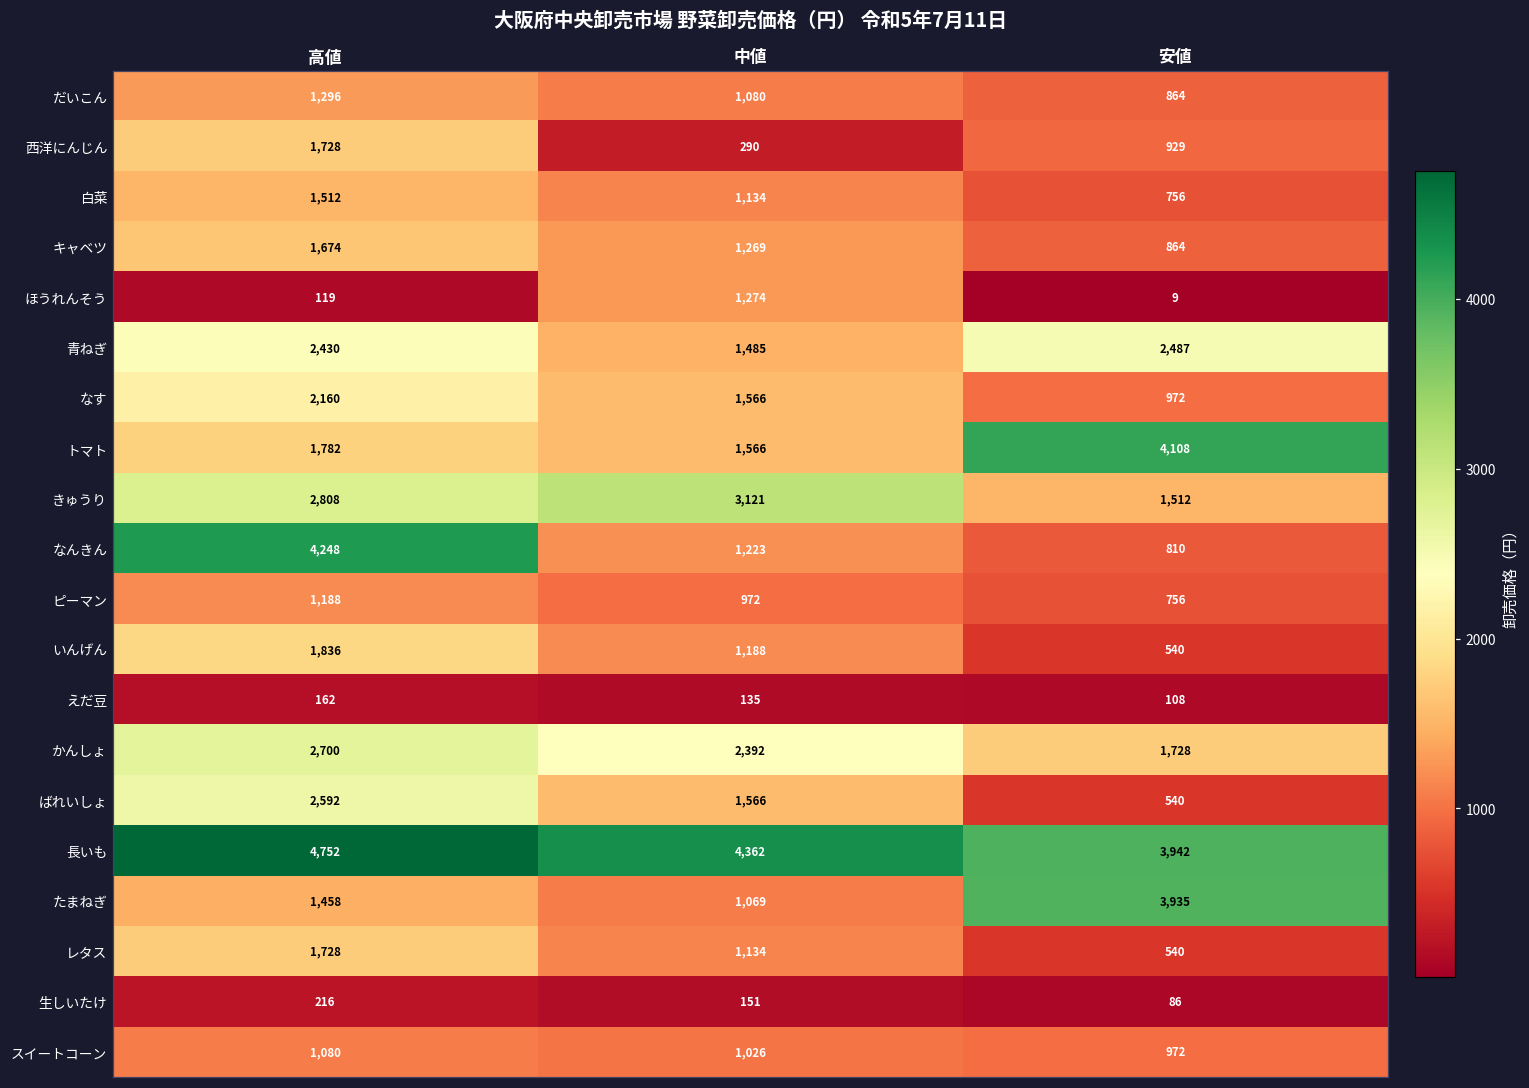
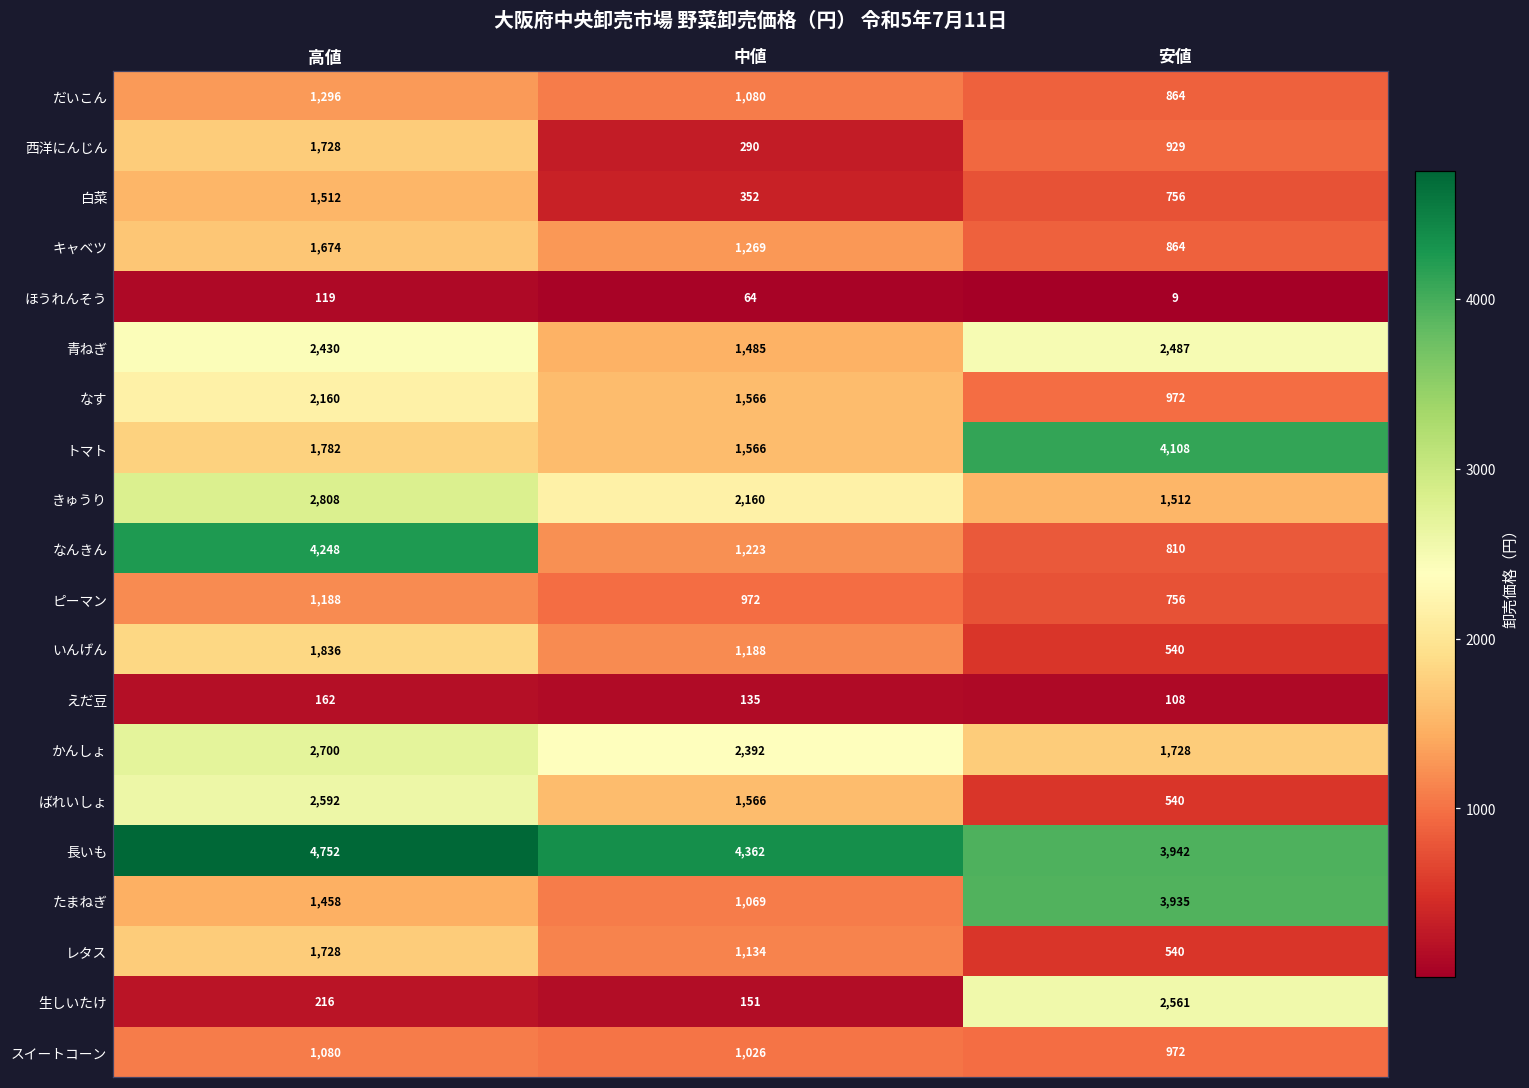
  {
    "だいこん": {
      "高値": "1,296",
      "中値": "1,080",
      "安値": "864"
    },
    "西洋にんじん": {
      "高値": "1,728",
      "中値": "290",
      "安値": "929"
    },
    "白菜": {
      "高値": "1,512",
-     "中値": "1,134",
+     "中値": "352",
      "安値": "756"
    },
    "キャベツ": {
      "高値": "1,674",
      "中値": "1,269",
      "安値": "864"
    },
    "ほうれんそう": {
      "高値": "119",
-     "中値": "1,274",
+     "中値": "64",
      "安値": "9"
    },
    "青ねぎ": {
      "高値": "2,430",
      "中値": "1,485",
      "安値": "2,487"
    },
    "なす": {
      "高値": "2,160",
      "中値": "1,566",
      "安値": "972"
    },
    "トマト": {
      "高値": "1,782",
      "中値": "1,566",
      "安値": "4,108"
    },
    "きゅうり": {
      "高値": "2,808",
-     "中値": "3,121",
+     "中値": "2,160",
      "安値": "1,512"
    },
    "なんきん": {
      "高値": "4,248",
      "中値": "1,223",
      "安値": "810"
    },
    "ピーマン": {
      "高値": "1,188",
      "中値": "972",
      "安値": "756"
    },
    "いんげん": {
      "高値": "1,836",
      "中値": "1,188",
      "安値": "540"
    },
    "えだ豆": {
      "高値": "162",
      "中値": "135",
      "安値": "108"
    },
    "かんしょ": {
      "高値": "2,700",
      "中値": "2,392",
      "安値": "1,728"
    },
    "ばれいしょ": {
      "高値": "2,592",
      "中値": "1,566",
      "安値": "540"
    },
    "長いも": {
      "高値": "4,752",
      "中値": "4,362",
      "安値": "3,942"
    },
    "たまねぎ": {
      "高値": "1,458",
      "中値": "1,069",
      "安値": "3,935"
    },
    "レタス": {
      "高値": "1,728",
      "中値": "1,134",
      "安値": "540"
    },
    "生しいたけ": {
      "高値": "216",
      "中値": "151",
-     "安値": "86"
+     "安値": "2,561"
    },
    "スイートコーン": {
      "高値": "1,080",
      "中値": "1,026",
      "安値": "972"
    }
  }
